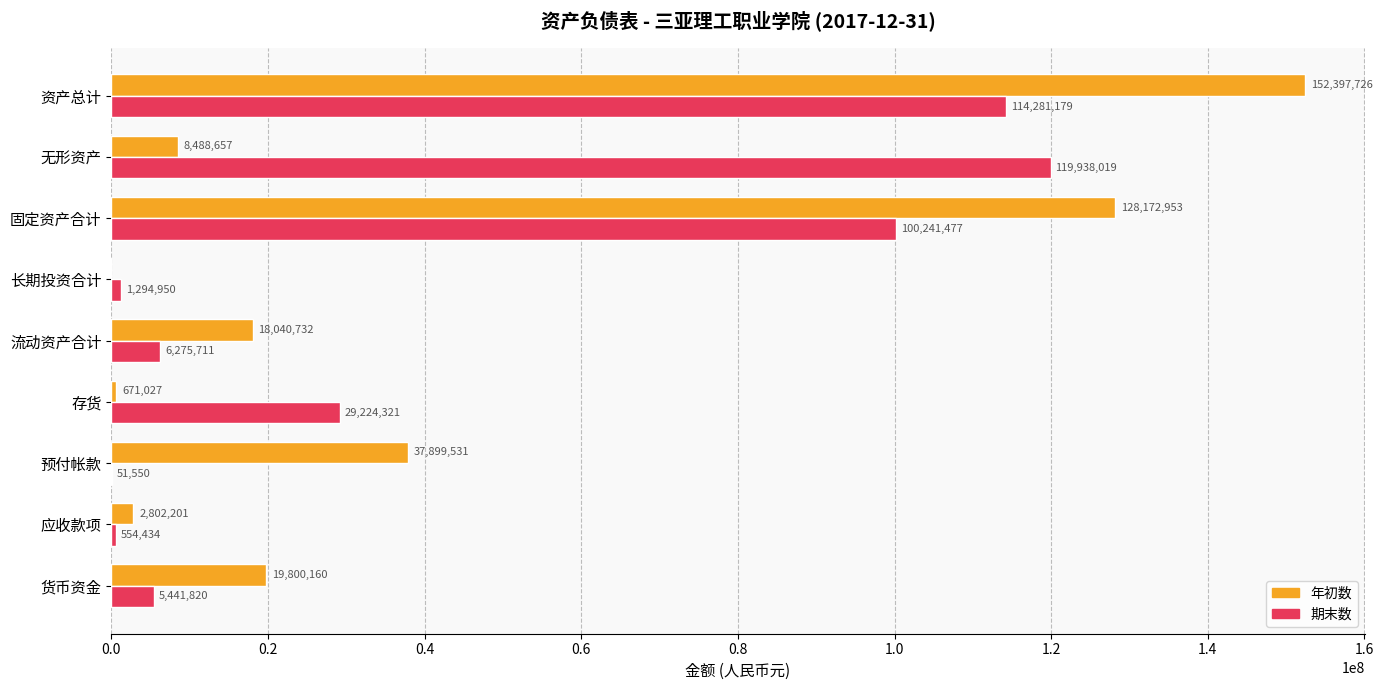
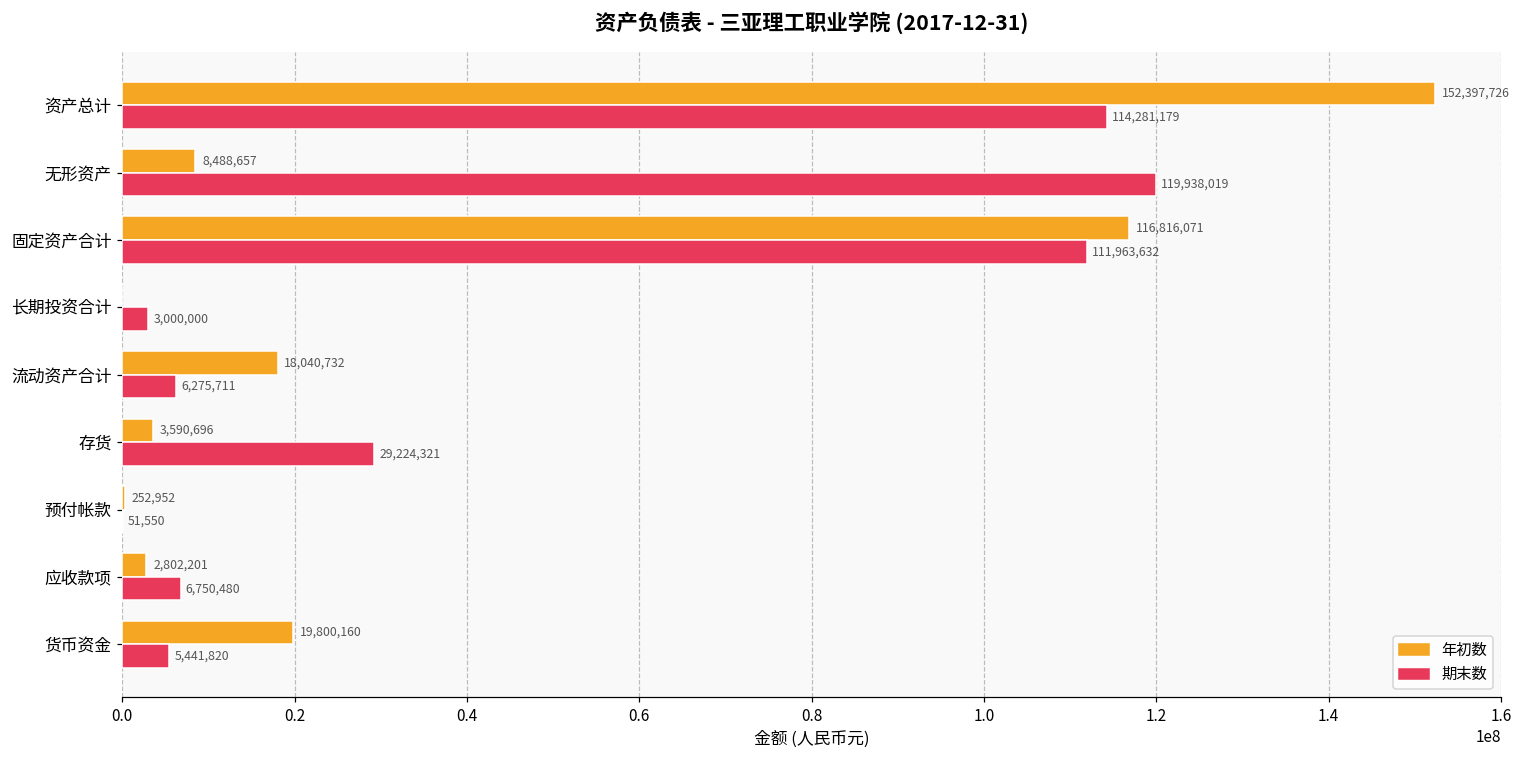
  {
    "年初数": {
      "资产总计": "152,397,726",
      "无形资产": "8,488,657",
-     "固定资产合计": "128,172,953",
+     "固定资产合计": "116,816,071",
      "流动资产合计": "18,040,732",
-     "存货": "671,027",
-     "预付帐款": "37,899,531",
+     "存货": "3,590,696",
+     "预付帐款": "252,952",
      "应收款项": "2,802,201",
      "货币资金": "19,800,160"
    },
    "期末数": {
      "资产总计": "114,281,179",
      "无形资产": "119,938,019",
-     "固定资产合计": "100,241,477",
-     "长期投资合计": "1,294,950",
+     "固定资产合计": "111,963,632",
+     "长期投资合计": "3,000,000",
      "流动资产合计": "6,275,711",
      "存货": "29,224,321",
      "预付帐款": "51,550",
-     "应收款项": "554,434",
+     "应收款项": "6,750,480",
      "货币资金": "5,441,820"
    }
  }
